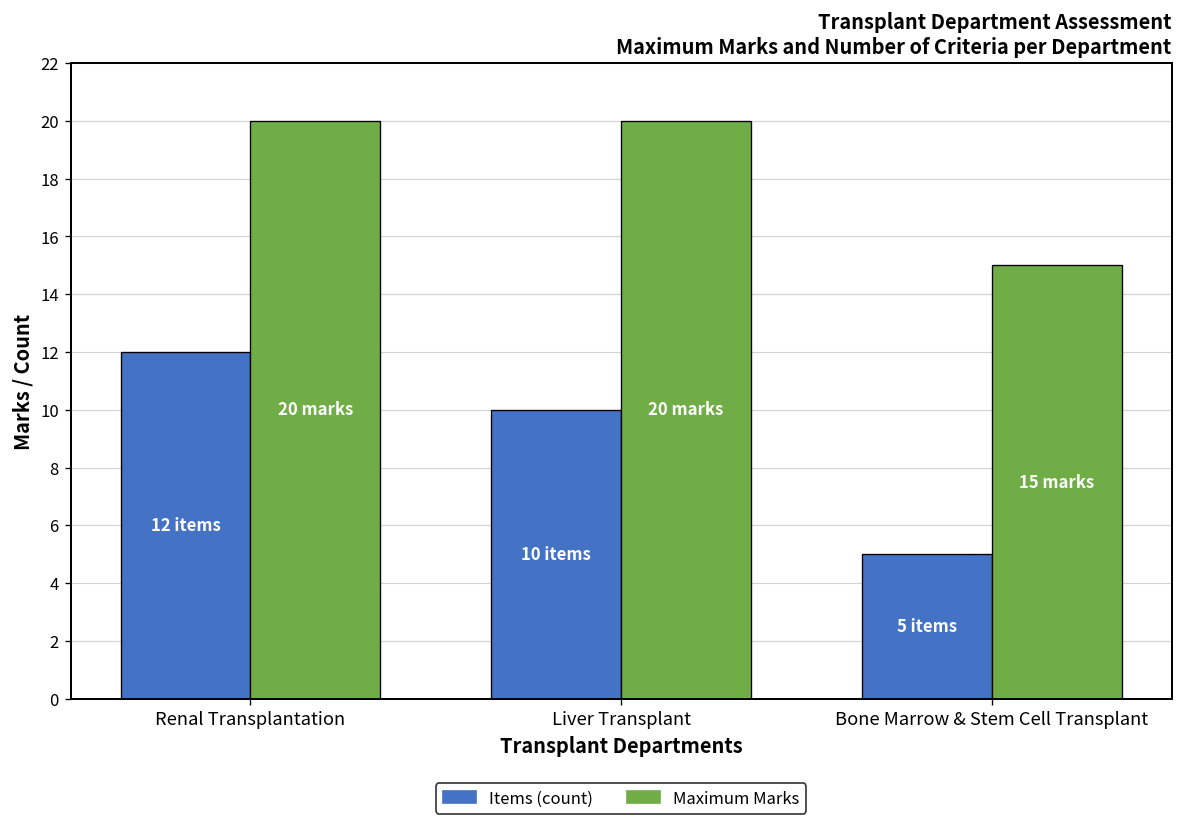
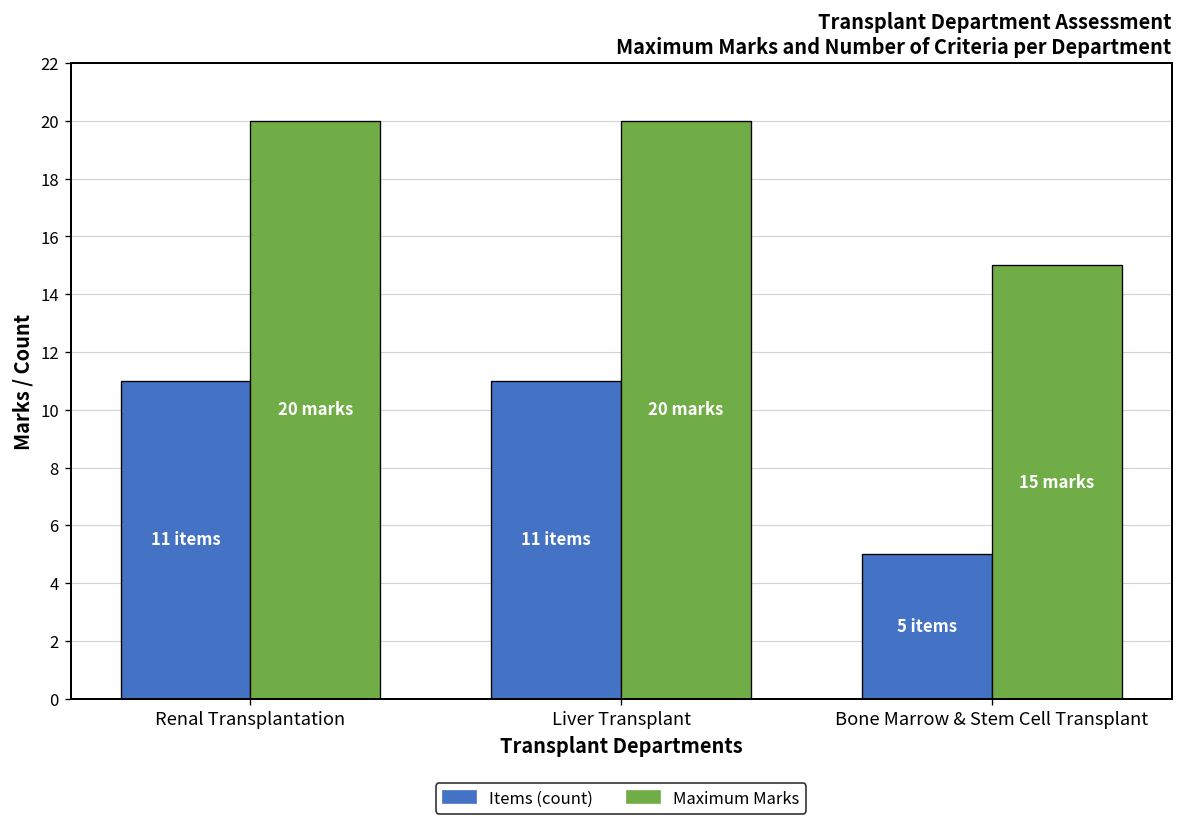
  {
    "Items (count)": {
-     "Renal Transplantation": 12,
-     "Liver Transplant": 10,
+     "Renal Transplantation": 11,
+     "Liver Transplant": 11,
      "Bone Marrow & Stem Cell Transplant": 5
    },
    "Maximum Marks": {
      "Renal Transplantation": 20,
      "Liver Transplant": 20,
      "Bone Marrow & Stem Cell Transplant": 15
    }
  }
